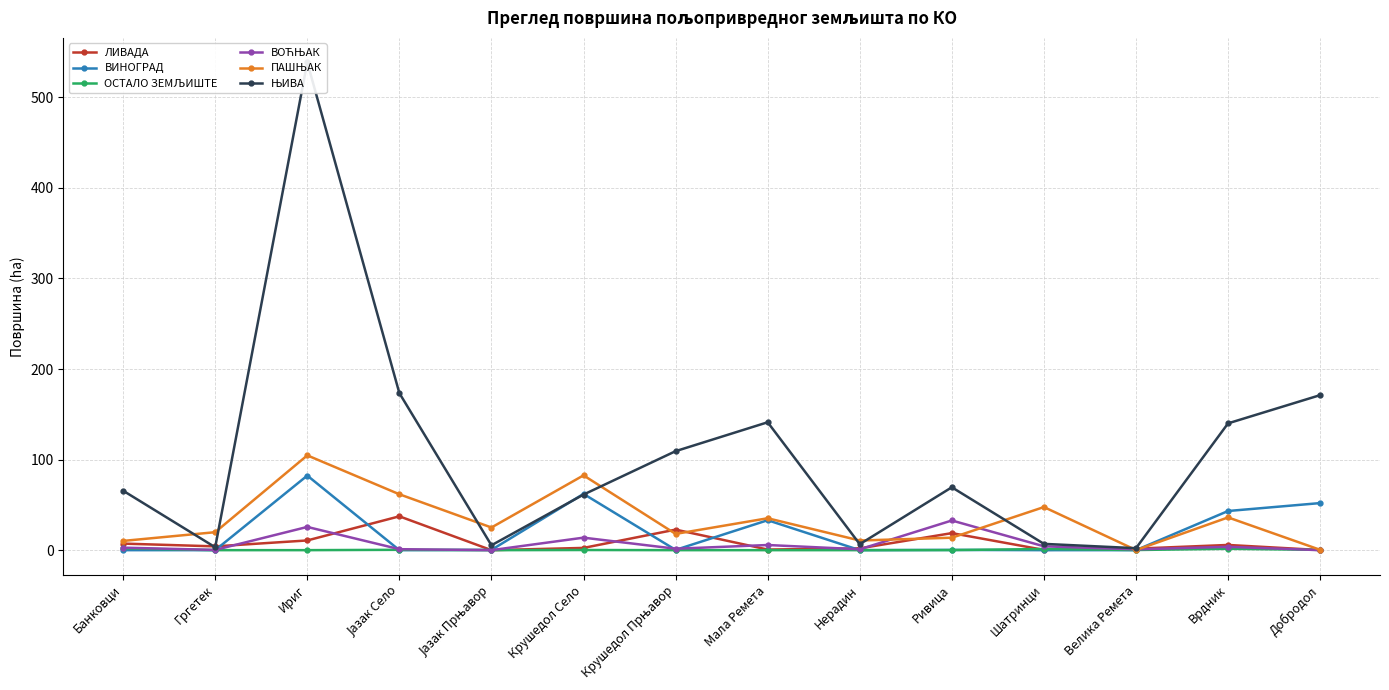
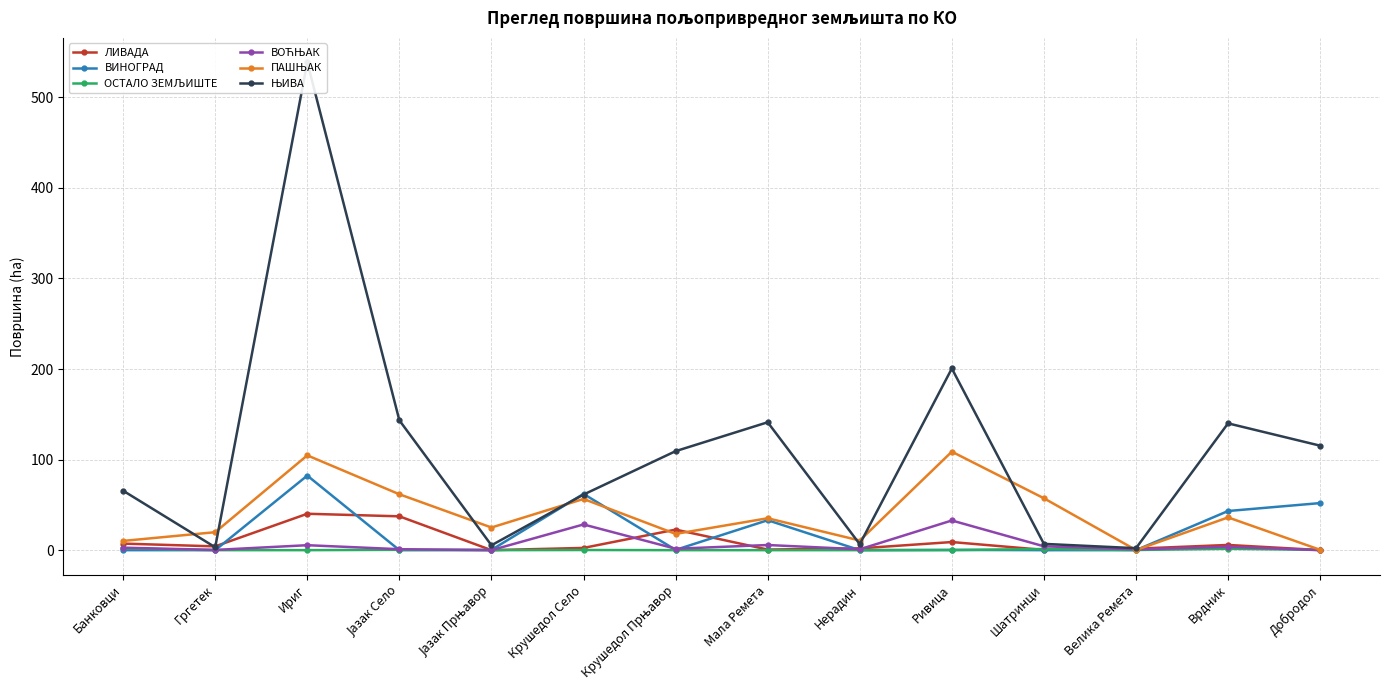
  {
    "ЛИВАДА": {
      "Банковци": 10,
-     "Ириг": 10,
+     "Ириг": 40,
      "Јазак Село": 40,
      "Крушедол Прњавор": 20,
-     "Ривица": 20
+     "Ривица": 10
    },
    "ВИНОГРАД": {
      "Ириг": 80,
      "Врдник": 40,
      "Добродол": 50
    },
    "ОСТАЛО ЗЕМЉИШТЕ": {
      "Ириг": 0
    },
    "ВОЋЊАК": {
-     "Ириг": 30,
-     "Крушедол Село": 10,
+     "Ириг": 10,
+     "Крушедол Село": 30,
      "Мала Ремета": 10,
      "Ривица": 30
    },
    "ПАШЊАК": {
      "Банковци": 10,
      "Гргетек": 20,
      "Ириг": 100,
      "Јазак Село": 60,
      "Јазак Прњавор": 30,
-     "Крушедол Село": 80,
+     "Крушедол Село": 60,
      "Крушедол Прњавор": 20,
      "Нерадин": 10,
-     "Ривица": 10,
-     "Шатринци": 50,
+     "Ривица": 110,
+     "Шатринци": 60,
      "Врдник": 40
    },
    "ЊИВА": {
      "Банковци": 70,
-     "Јазак Село": 170,
+     "Јазак Село": 140,
      "Јазак Прњавор": 10,
      "Крушедол Прњавор": 110,
      "Мала Ремета": 140,
      "Нерадин": 10,
-     "Ривица": 70,
+     "Ривица": 200,
      "Врдник": 140,
-     "Добродол": 170
+     "Добродол": 120
    }
  }
